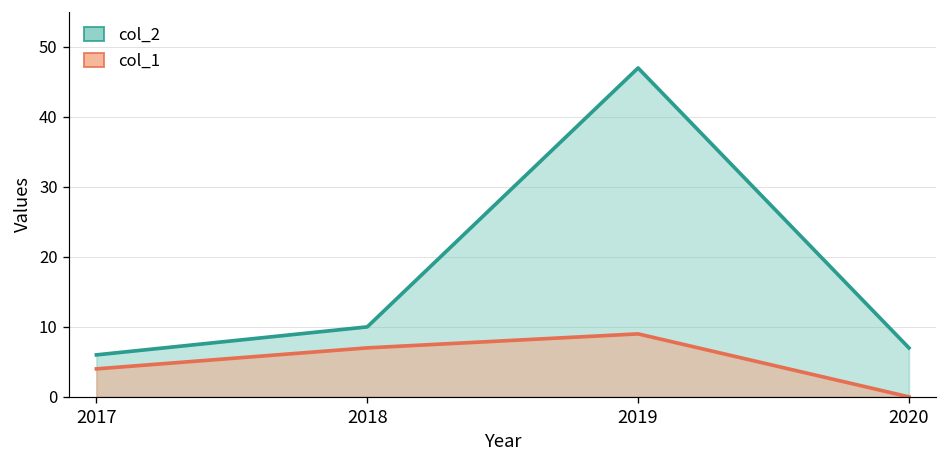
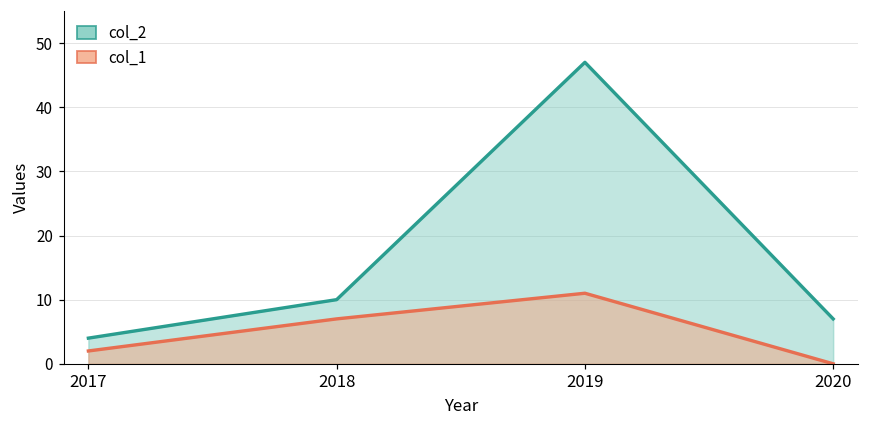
  {
    "col_2": {
-     "2017": 6,
+     "2017": 4,
      "2018": 10,
      "2019": 47,
      "2020": 7
    },
    "col_1": {
-     "2017": 4,
+     "2017": 2,
      "2018": 7,
-     "2019": 9,
+     "2019": 11,
      "2020": 0
    }
  }
